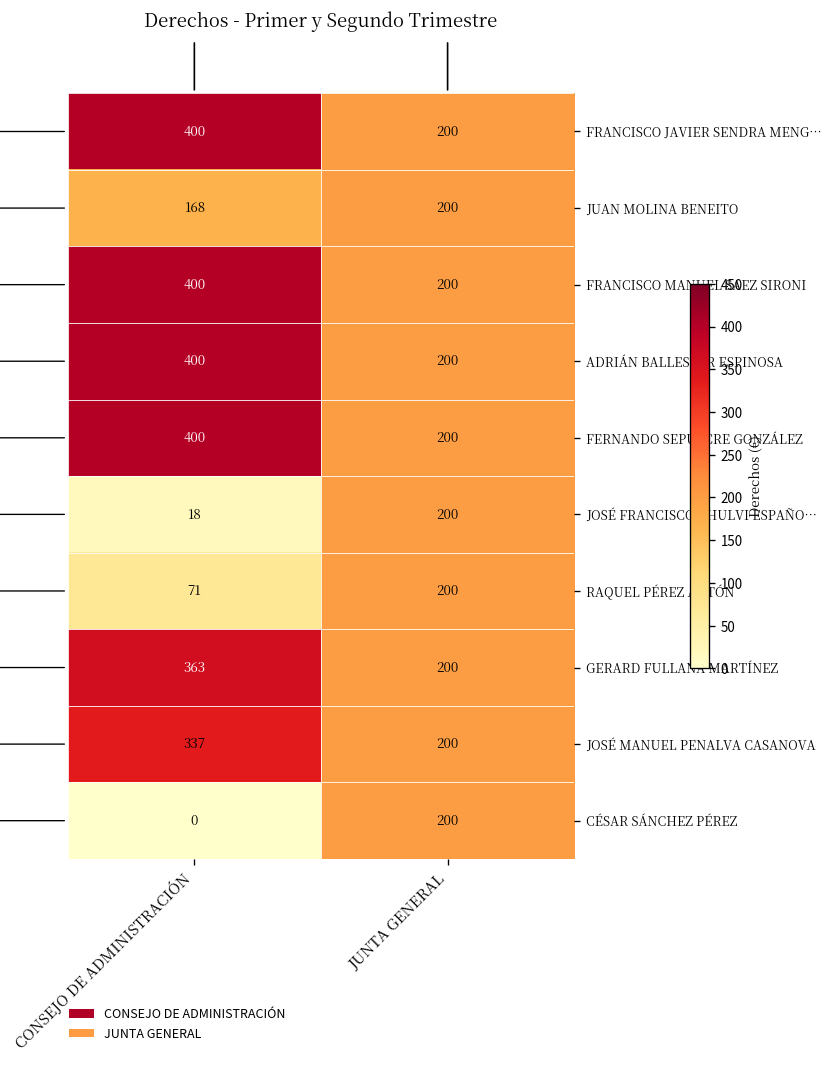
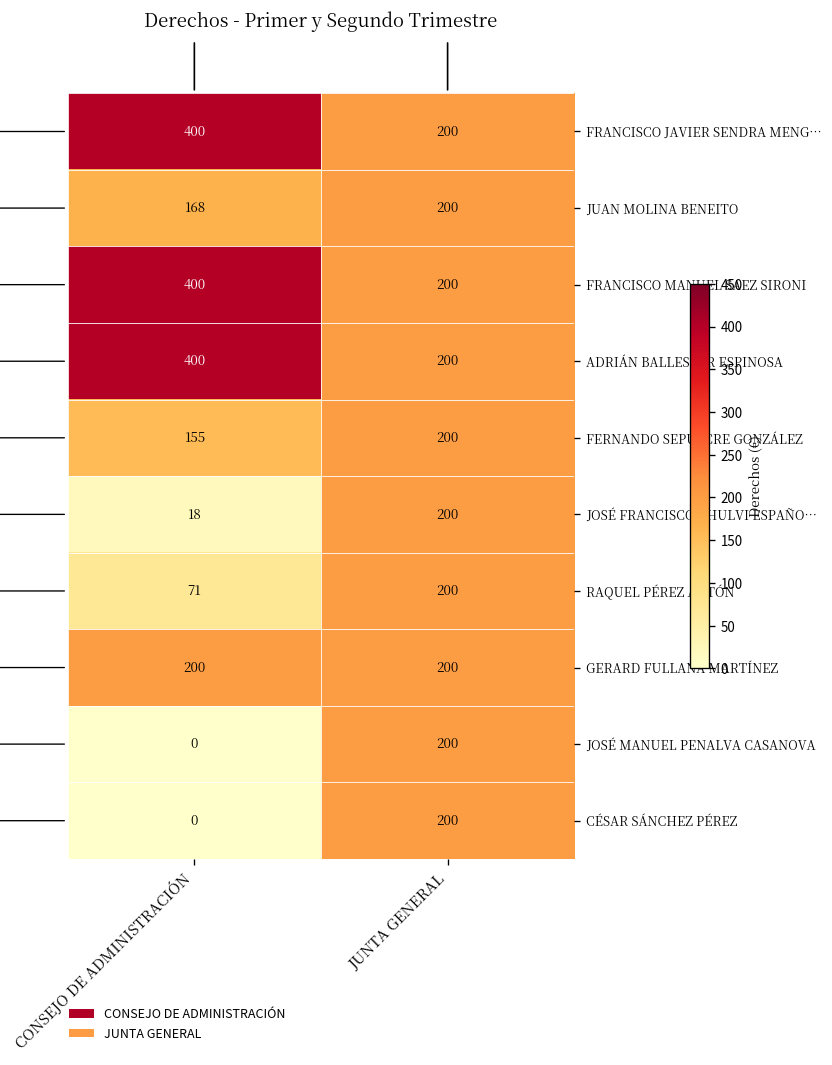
  {
    "FRANCISCO JAVIER SENDRA MENG…": {
      "CONSEJO DE ADMINISTRACIÓN": 400,
      "JUNTA GENERAL": 200
    },
    "JUAN MOLINA BENEITO": {
      "CONSEJO DE ADMINISTRACIÓN": 168,
      "JUNTA GENERAL": 200
    },
    "FRANCISCO MANUEL SAEZ SIRONI": {
      "CONSEJO DE ADMINISTRACIÓN": 400,
      "JUNTA GENERAL": 200
    },
    "ADRIÁN BALLESTER ESPINOSA": {
      "CONSEJO DE ADMINISTRACIÓN": 400,
      "JUNTA GENERAL": 200
    },
    "FERNANDO SEPULCRE GONZÁLEZ": {
-     "CONSEJO DE ADMINISTRACIÓN": 400,
+     "CONSEJO DE ADMINISTRACIÓN": 155,
      "JUNTA GENERAL": 200
    },
    "JOSÉ FRANCISCO CHULVI ESPAÑO…": {
      "CONSEJO DE ADMINISTRACIÓN": 18,
      "JUNTA GENERAL": 200
    },
    "RAQUEL PÉREZ ANTÓN": {
      "CONSEJO DE ADMINISTRACIÓN": 71,
      "JUNTA GENERAL": 200
    },
    "GERARD FULLANA MARTÍNEZ": {
-     "CONSEJO DE ADMINISTRACIÓN": 363,
+     "CONSEJO DE ADMINISTRACIÓN": 200,
      "JUNTA GENERAL": 200
    },
    "JOSÉ MANUEL PENALVA CASANOVA": {
-     "CONSEJO DE ADMINISTRACIÓN": 337,
+     "CONSEJO DE ADMINISTRACIÓN": 0,
      "JUNTA GENERAL": 200
    },
    "CÉSAR SÁNCHEZ PÉREZ": {
      "CONSEJO DE ADMINISTRACIÓN": 0,
      "JUNTA GENERAL": 200
    }
  }
